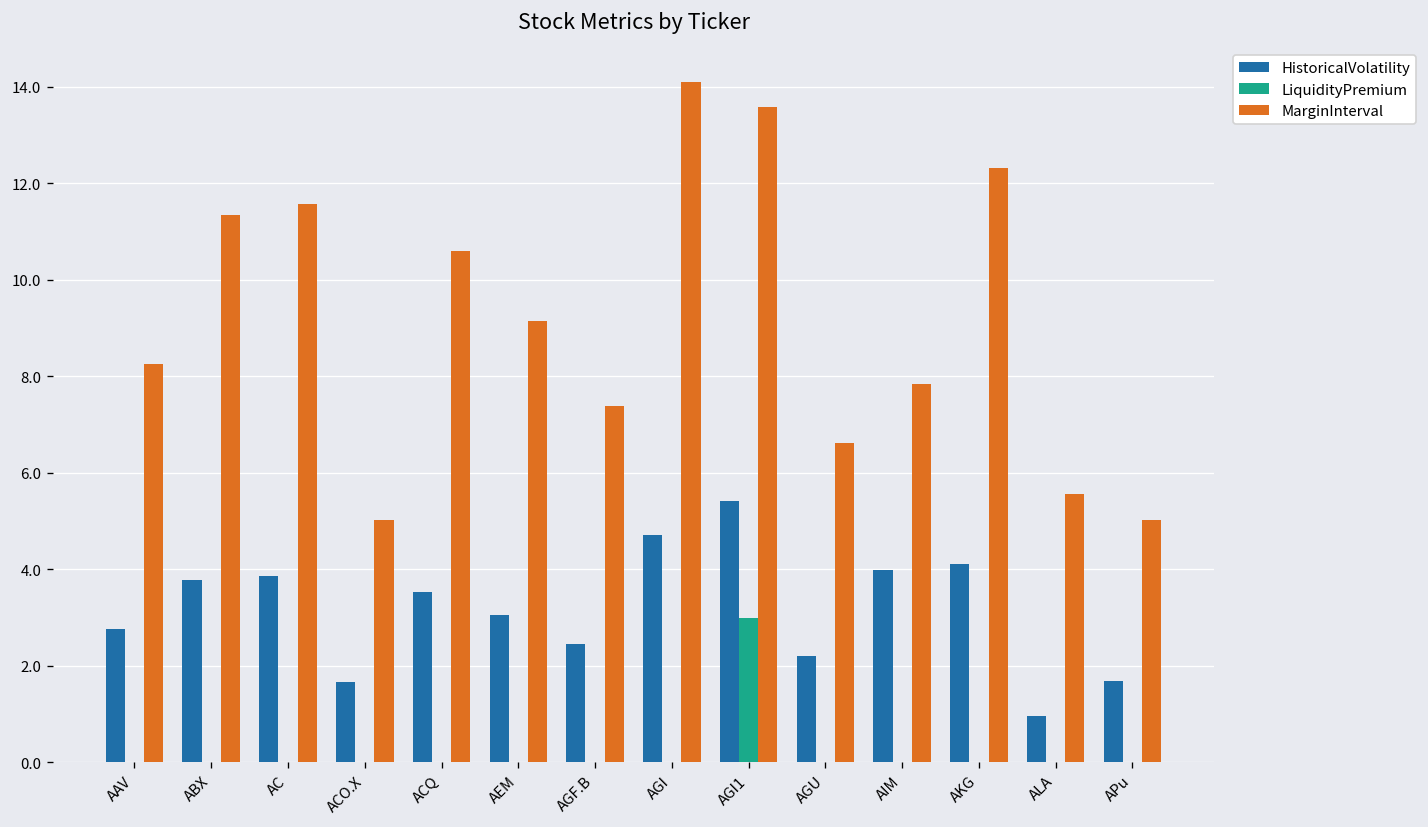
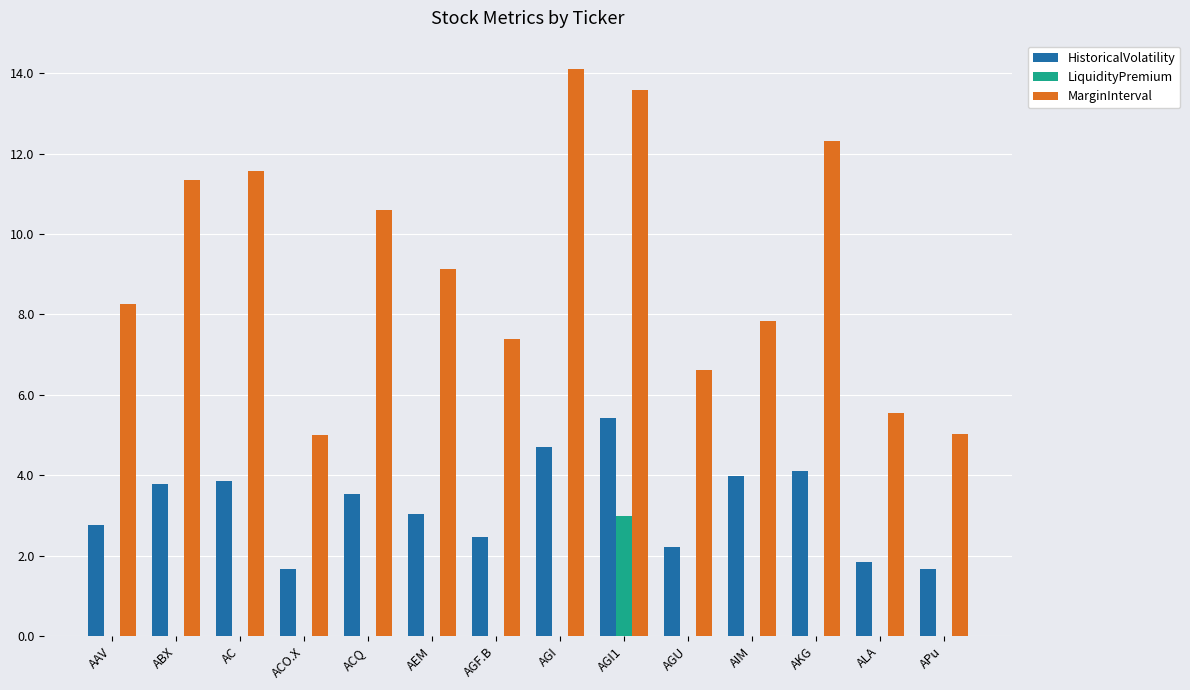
  {
    "HistoricalVolatility": {
      "AAV": 2.8,
      "ABX": 3.8,
      "AC": 3.9,
      "ACO.X": 1.7,
      "ACQ": 3.5,
      "AEM": 3.0,
      "AGF.B": 2.5,
      "AGI": 4.7,
      "AGI1": 5.4,
      "AGU": 2.2,
      "AIM": 4.0,
      "AKG": 4.1,
-     "ALA": 1.0,
+     "ALA": 1.8,
      "APu": 1.7
    },
    "LiquidityPremium": {
      "AAV": 0.0,
      "ABX": 0.0,
      "AC": 0.0,
      "ACO.X": 0.0,
      "ACQ": 0.0,
      "AEM": 0.0,
      "AGF.B": 0.0,
      "AGI": 0.0,
      "AGI1": 3.0,
      "AGU": 0.0,
      "AIM": 0.0,
      "AKG": 0.0,
      "ALA": 0.0,
      "APu": 0.0
    },
    "MarginInterval": {
      "AAV": 8.3,
      "ABX": 11.3,
      "AC": 11.6,
      "ACO.X": 5.0,
      "ACQ": 10.6,
      "AEM": 9.1,
      "AGF.B": 7.4,
      "AGI": 14.1,
      "AGI1": 13.6,
      "AGU": 6.6,
      "AIM": 7.8,
      "AKG": 12.3,
      "ALA": 5.5,
      "APu": 5.0
    }
  }
